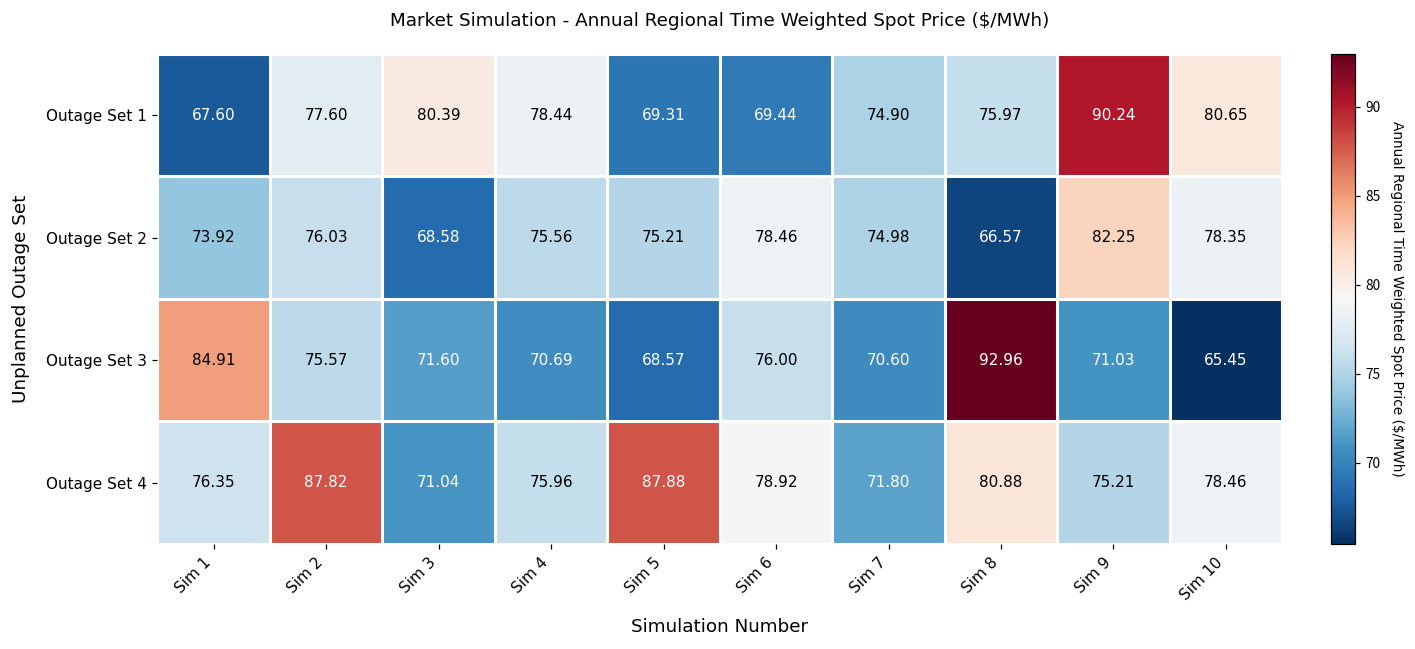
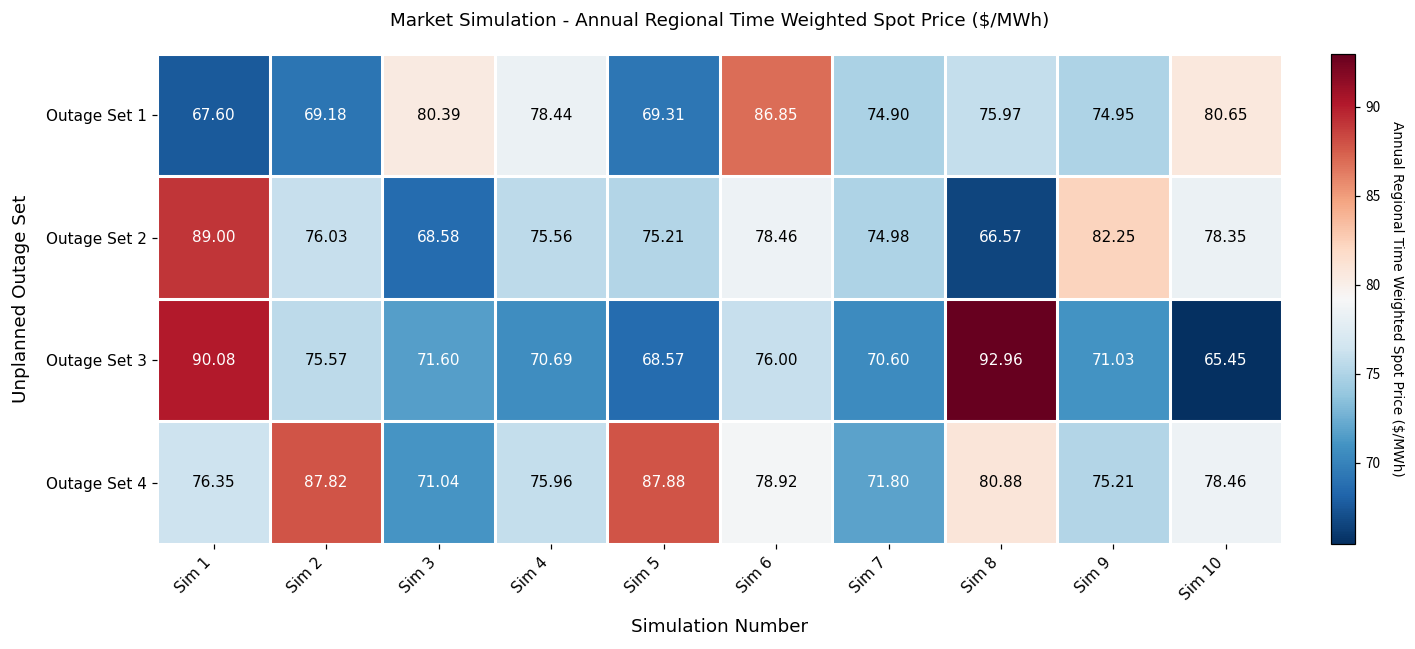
  {
    "Outage Set 1": {
      "Sim 1": 67.60,
-     "Sim 2": 77.60,
+     "Sim 2": 69.18,
      "Sim 3": 80.39,
      "Sim 4": 78.44,
      "Sim 5": 69.31,
-     "Sim 6": 69.44,
+     "Sim 6": 86.85,
      "Sim 7": 74.90,
      "Sim 8": 75.97,
-     "Sim 9": 90.24,
+     "Sim 9": 74.95,
      "Sim 10": 80.65
    },
    "Outage Set 2": {
-     "Sim 1": 73.92,
+     "Sim 1": 89.00,
      "Sim 2": 76.03,
      "Sim 3": 68.58,
      "Sim 4": 75.56,
      "Sim 5": 75.21,
      "Sim 6": 78.46,
      "Sim 7": 74.98,
      "Sim 8": 66.57,
      "Sim 9": 82.25,
      "Sim 10": 78.35
    },
    "Outage Set 3": {
-     "Sim 1": 84.91,
+     "Sim 1": 90.08,
      "Sim 2": 75.57,
      "Sim 3": 71.60,
      "Sim 4": 70.69,
      "Sim 5": 68.57,
      "Sim 6": 76.00,
      "Sim 7": 70.60,
      "Sim 8": 92.96,
      "Sim 9": 71.03,
      "Sim 10": 65.45
    },
    "Outage Set 4": {
      "Sim 1": 76.35,
      "Sim 2": 87.82,
      "Sim 3": 71.04,
      "Sim 4": 75.96,
      "Sim 5": 87.88,
      "Sim 6": 78.92,
      "Sim 7": 71.80,
      "Sim 8": 80.88,
      "Sim 9": 75.21,
      "Sim 10": 78.46
    }
  }
